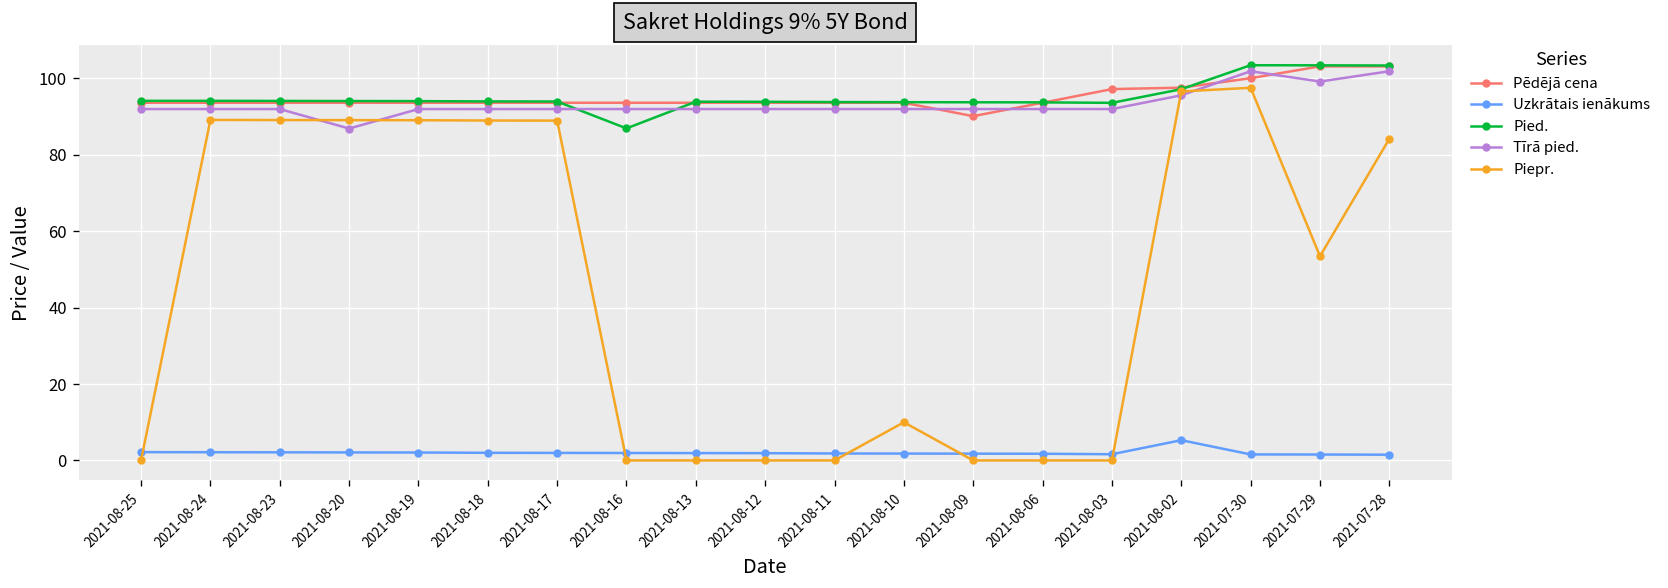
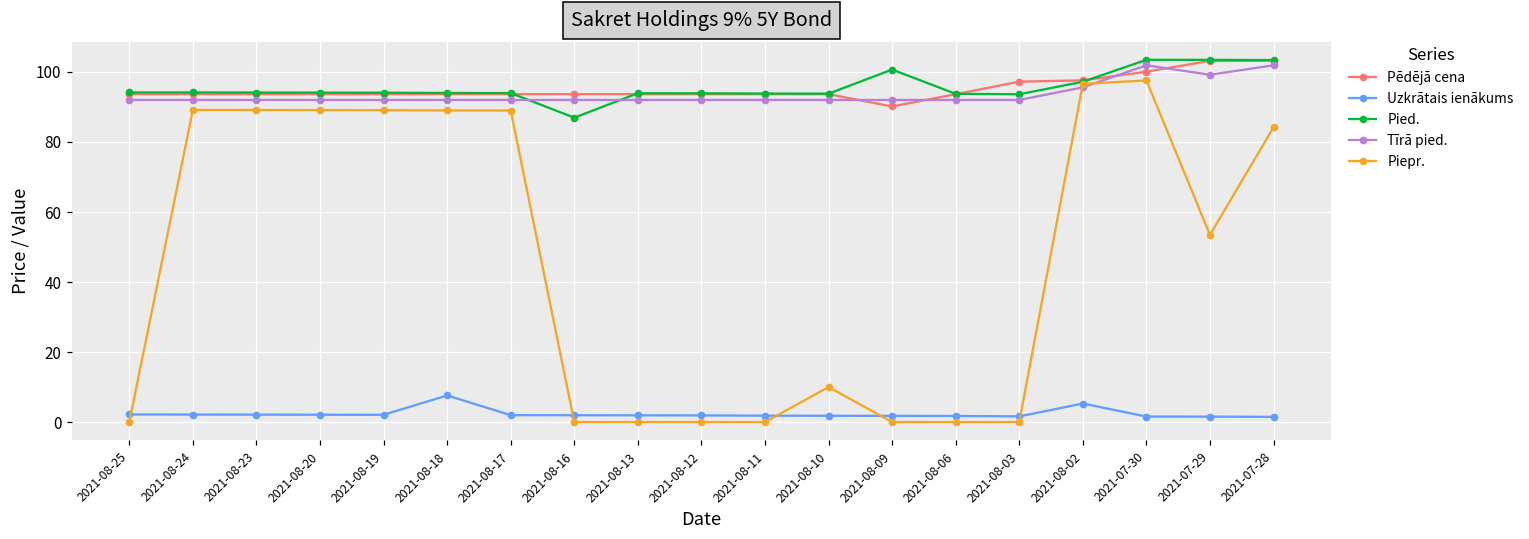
  {
    "Pēdējā cena": {
      "2021-08-16": 94,
      "2021-08-09": 90,
      "2021-08-03": 97,
      "2021-07-30": 100
    },
    "Uzkrātais ienākums": {
      "2021-08-25": 2,
      "2021-08-24": 2,
      "2021-08-23": 2,
      "2021-08-20": 2,
      "2021-08-19": 2,
-     "2021-08-18": 2,
+     "2021-08-18": 8,
      "2021-08-17": 2,
      "2021-08-16": 2,
      "2021-08-13": 2,
      "2021-08-12": 2,
      "2021-08-11": 2,
      "2021-08-10": 2,
      "2021-08-09": 2,
      "2021-08-06": 2,
      "2021-08-03": 2,
      "2021-08-02": 5,
      "2021-07-30": 2,
      "2021-07-29": 2,
      "2021-07-28": 2
    },
    "Pied.": {
      "2021-08-16": 87,
-     "2021-08-09": 94,
+     "2021-08-09": 101,
      "2021-08-03": 94,
      "2021-07-30": 103
    },
    "Tīrā pied.": {
      "2021-08-25": 92,
      "2021-08-24": 92,
      "2021-08-23": 92,
-     "2021-08-20": 87,
+     "2021-08-20": 92,
      "2021-08-19": 92,
      "2021-08-18": 92,
      "2021-08-17": 92,
      "2021-08-16": 92,
      "2021-08-13": 92,
      "2021-08-12": 92,
      "2021-08-11": 92,
      "2021-08-10": 92,
      "2021-08-09": 92,
      "2021-08-06": 92,
      "2021-08-03": 92,
      "2021-08-02": 96,
      "2021-07-30": 102,
      "2021-07-29": 99,
      "2021-07-28": 102
    },
    "Piepr.": {
      "2021-08-25": 0,
      "2021-08-24": 89,
      "2021-08-23": 89,
      "2021-08-20": 89,
      "2021-08-19": 89,
      "2021-08-18": 89,
      "2021-08-17": 89,
      "2021-08-16": 0,
      "2021-08-13": 0,
      "2021-08-12": 0,
      "2021-08-11": 0,
      "2021-08-10": 10,
      "2021-08-09": 0,
      "2021-08-06": 0,
      "2021-08-03": 0,
      "2021-07-30": 98,
      "2021-07-29": 53,
      "2021-07-28": 84
    }
  }
